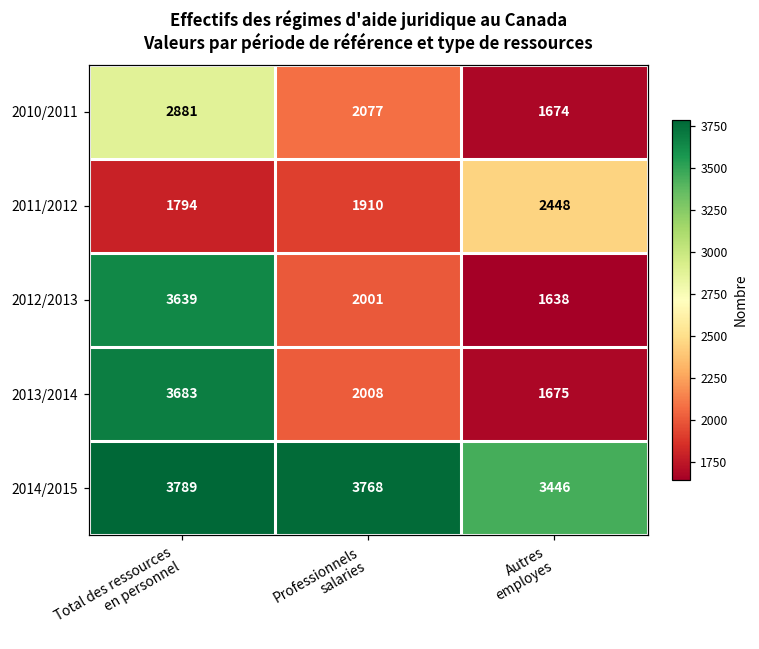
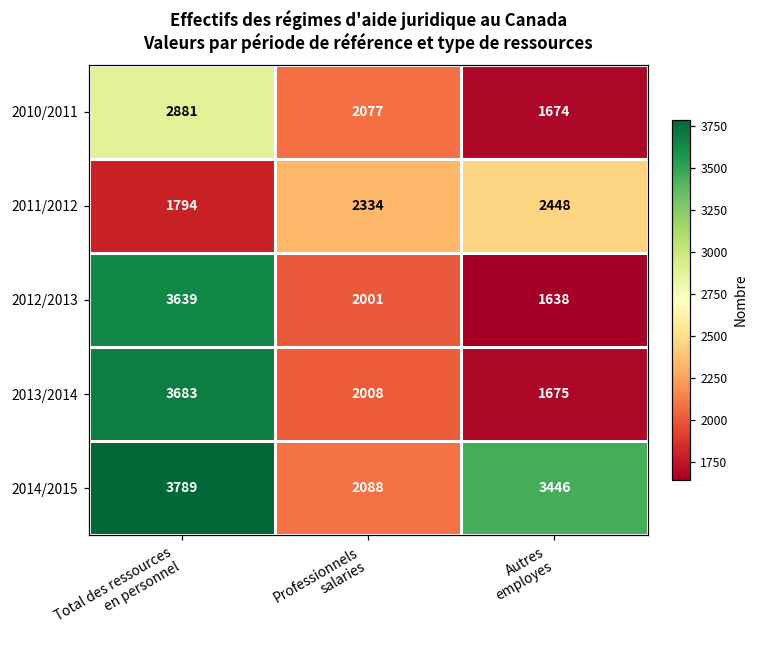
  {
    "2010/2011": {
      "Total des ressources en personnel": 2881,
      "Professionnels salaries": 2077,
      "Autres employes": 1674
    },
    "2011/2012": {
      "Total des ressources en personnel": 1794,
-     "Professionnels salaries": 1910,
+     "Professionnels salaries": 2334,
      "Autres employes": 2448
    },
    "2012/2013": {
      "Total des ressources en personnel": 3639,
      "Professionnels salaries": 2001,
      "Autres employes": 1638
    },
    "2013/2014": {
      "Total des ressources en personnel": 3683,
      "Professionnels salaries": 2008,
      "Autres employes": 1675
    },
    "2014/2015": {
      "Total des ressources en personnel": 3789,
-     "Professionnels salaries": 3768,
+     "Professionnels salaries": 2088,
      "Autres employes": 3446
    }
  }
